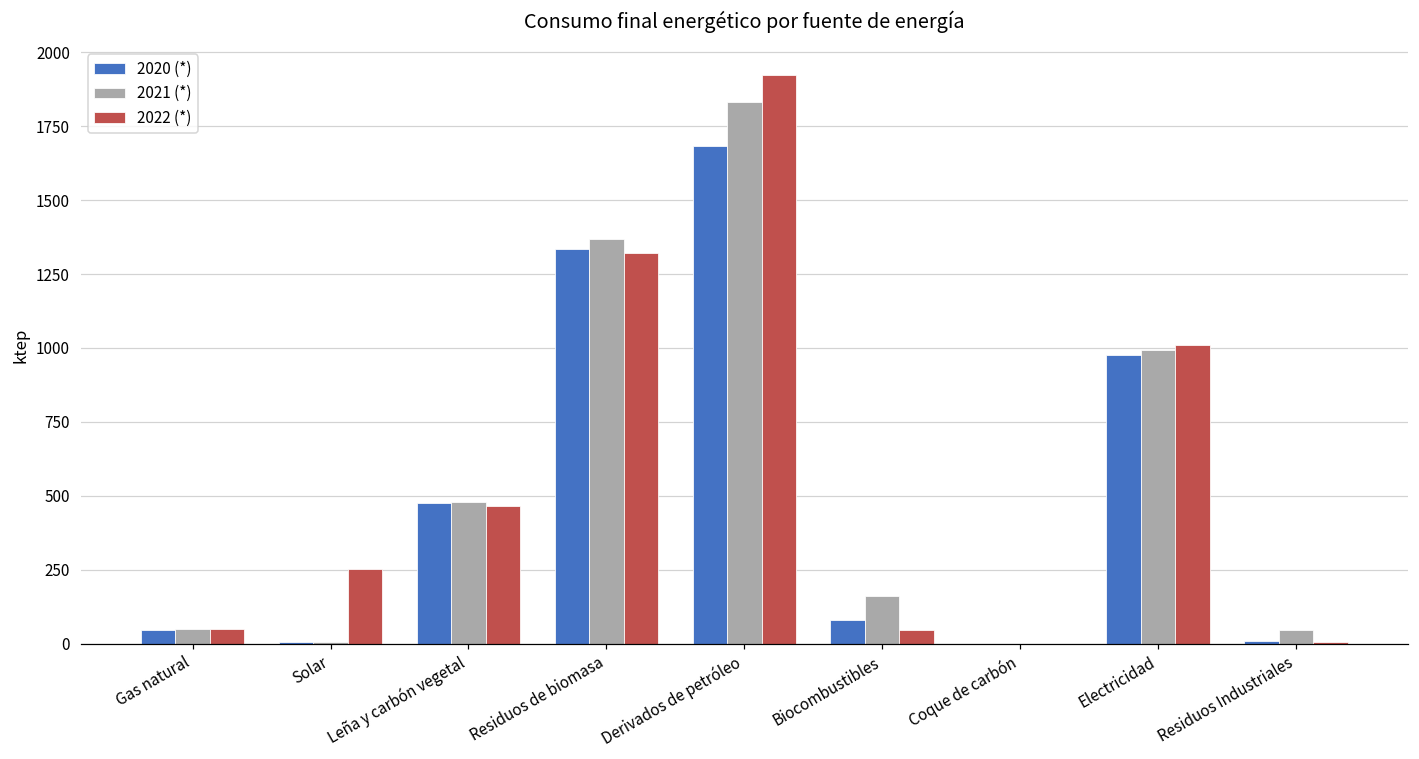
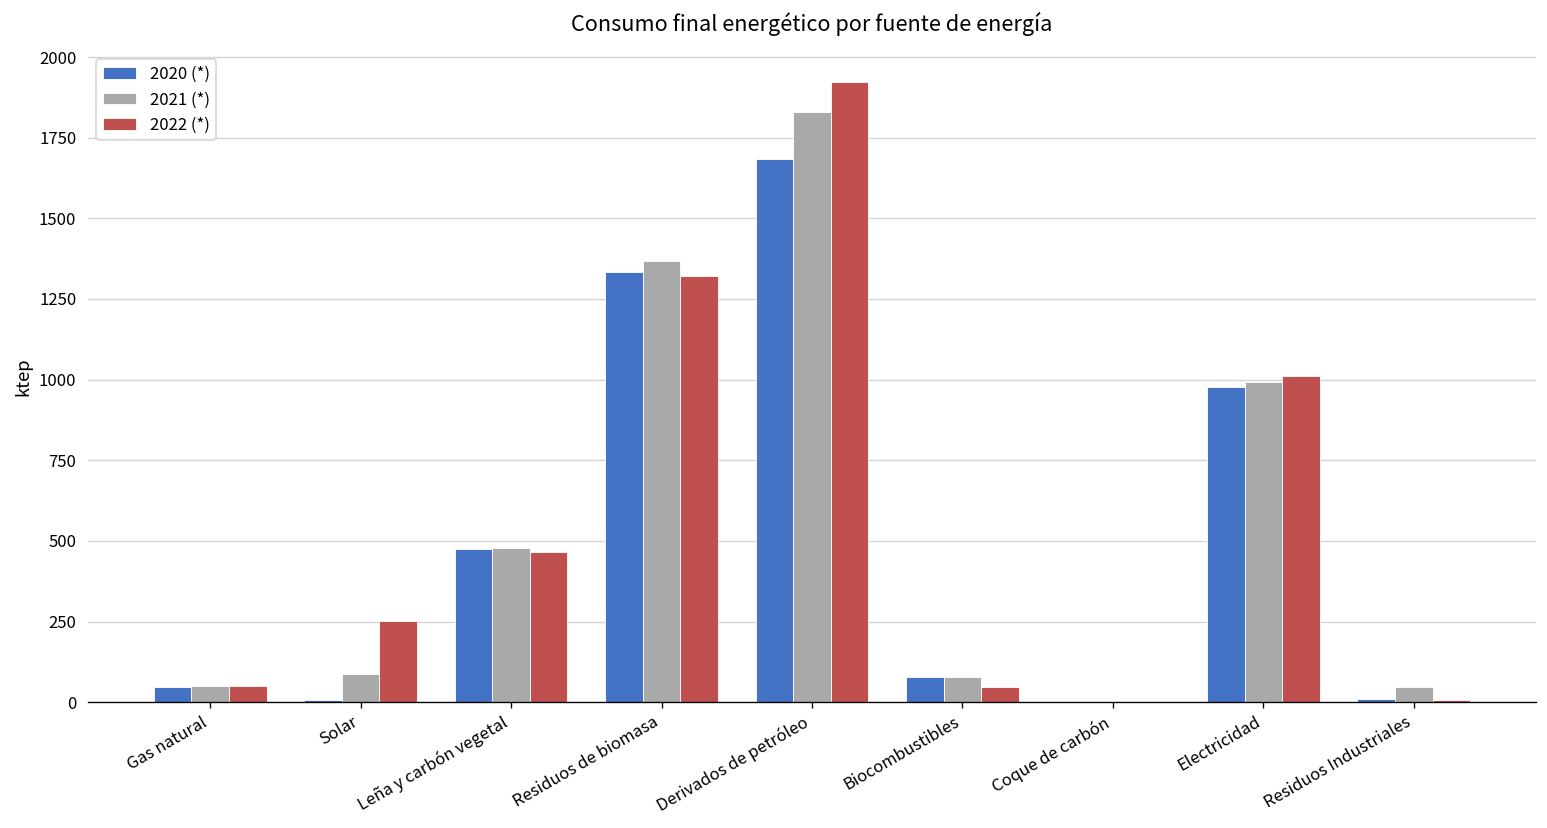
  {
    "2020 (*)": {
      "Gas natural": 50,
      "Leña y carbón vegetal": 470,
      "Residuos de biomasa": 1330,
      "Derivados de petróleo": 1680,
      "Biocombustibles": 80,
      "Electricidad": 980
    },
    "2021 (*)": {
      "Gas natural": 50,
-     "Solar": 10,
+     "Solar": 90,
      "Leña y carbón vegetal": 480,
      "Residuos de biomasa": 1370,
      "Derivados de petróleo": 1830,
-     "Biocombustibles": 160,
+     "Biocombustibles": 80,
      "Electricidad": 990,
      "Residuos Industriales": 50
    },
    "2022 (*)": {
      "Gas natural": 50,
      "Solar": 250,
      "Leña y carbón vegetal": 470,
      "Residuos de biomasa": 1320,
      "Derivados de petróleo": 1920,
      "Biocombustibles": 50,
      "Electricidad": 1010
    }
  }
